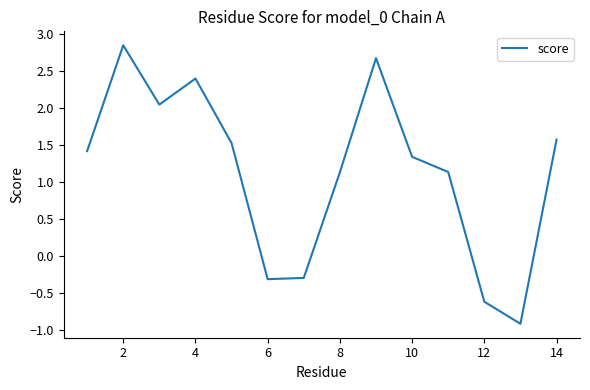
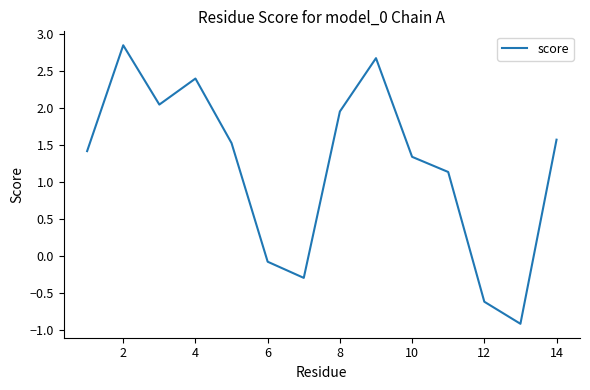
  {
    "2": 2.8,
    "4": 2.4,
-   "6": -0.3,
-   "8": 1.1,
+   "6": -0.1,
+   "8": 1.9,
    "10": 1.3,
    "12": -0.6,
    "14": 1.6
  }
